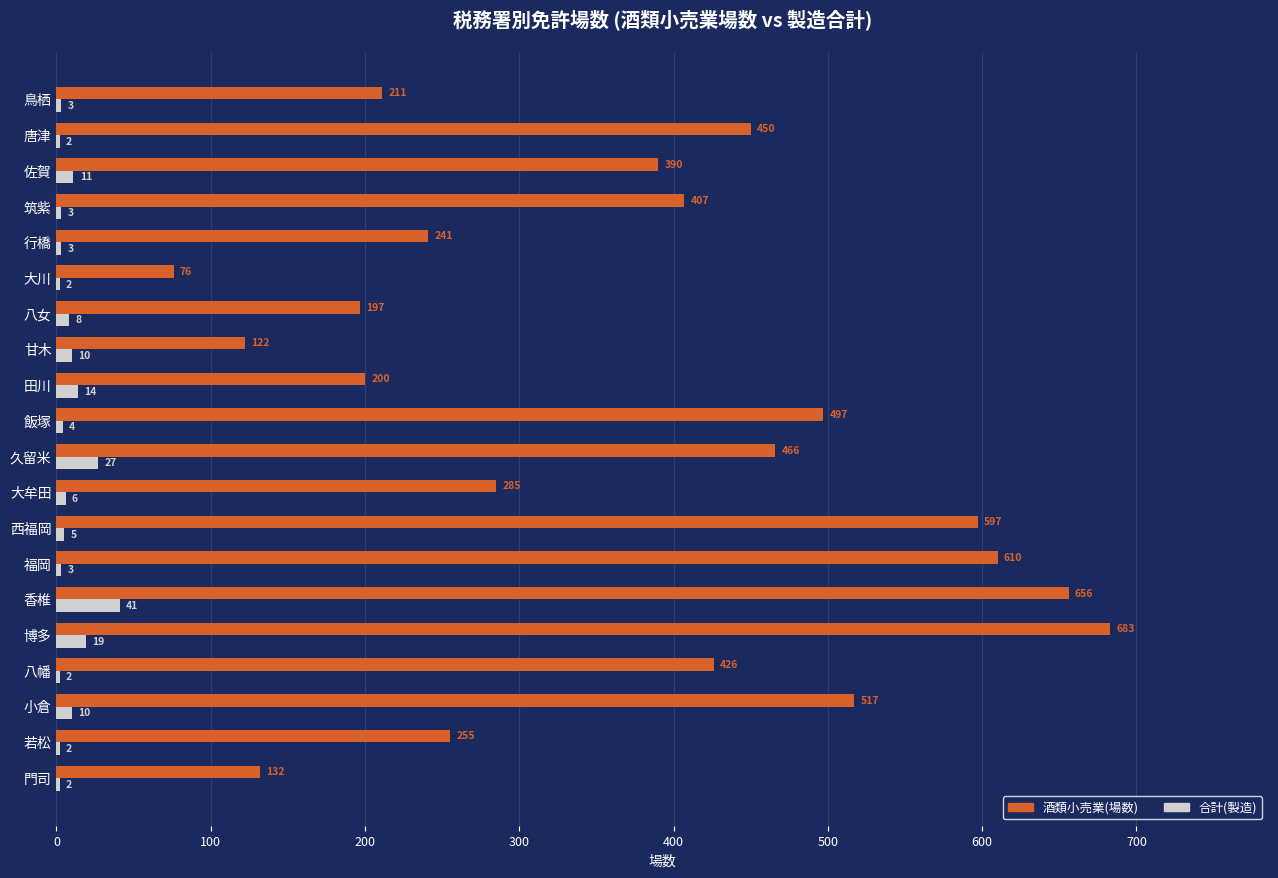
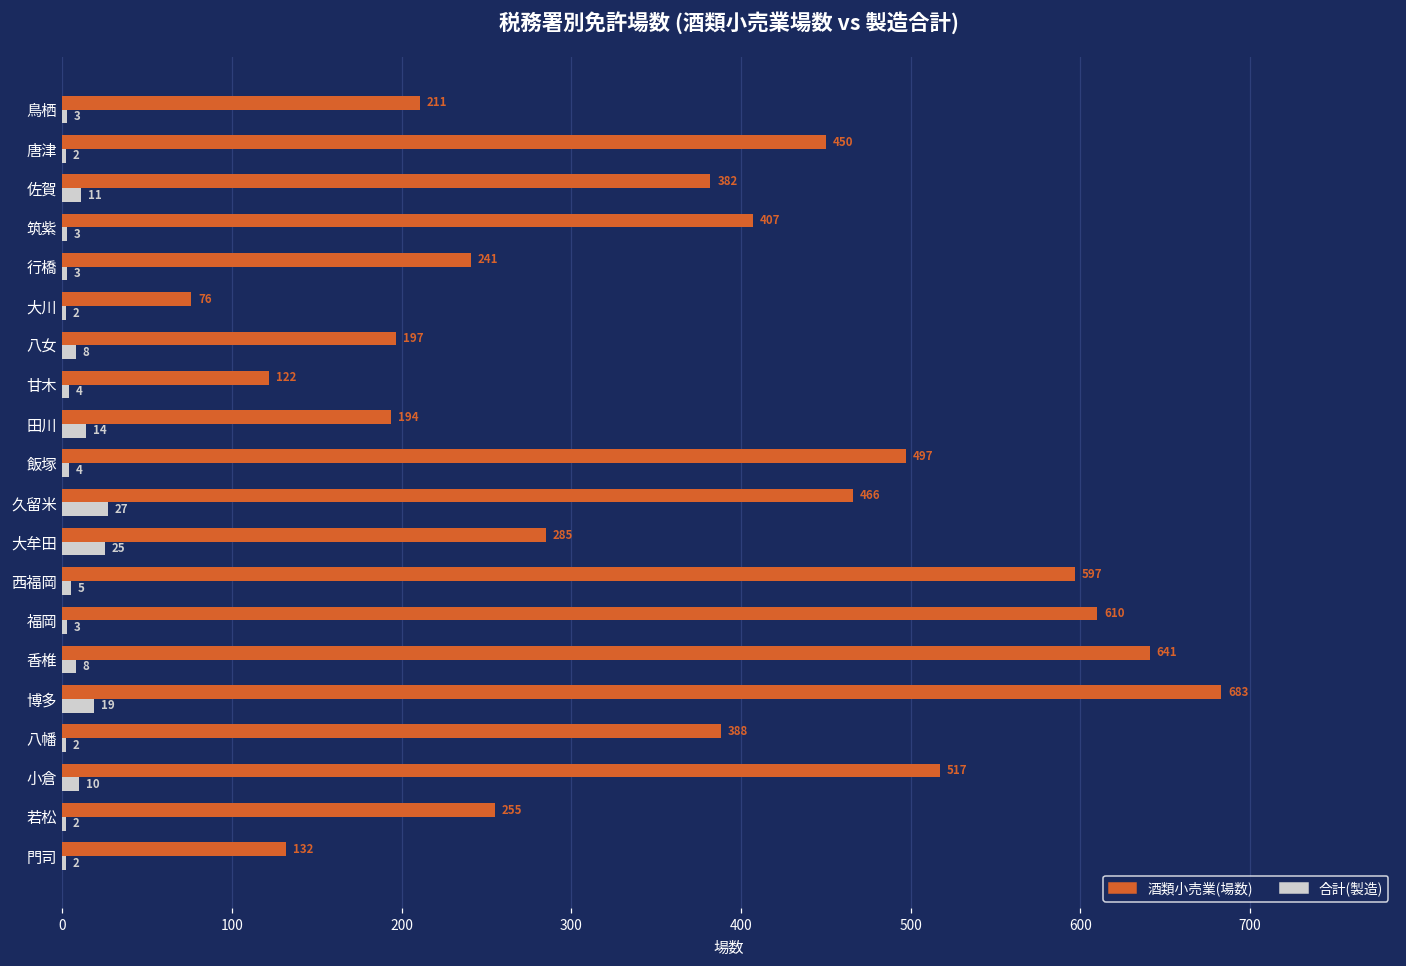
  {
    "酒類小売業(場数)": {
      "鳥栖": 211,
      "唐津": 450,
-     "佐賀": 390,
+     "佐賀": 382,
      "筑紫": 407,
      "行橋": 241,
      "大川": 76,
      "八女": 197,
      "甘木": 122,
-     "田川": 200,
+     "田川": 194,
      "飯塚": 497,
      "久留米": 466,
      "大牟田": 285,
      "西福岡": 597,
      "福岡": 610,
-     "香椎": 656,
+     "香椎": 641,
      "博多": 683,
-     "八幡": 426,
+     "八幡": 388,
      "小倉": 517,
      "若松": 255,
      "門司": 132
    },
    "合計(製造)": {
      "鳥栖": 3,
      "唐津": 2,
      "佐賀": 11,
      "筑紫": 3,
      "行橋": 3,
      "大川": 2,
      "八女": 8,
-     "甘木": 10,
+     "甘木": 4,
      "田川": 14,
      "飯塚": 4,
      "久留米": 27,
-     "大牟田": 6,
+     "大牟田": 25,
      "西福岡": 5,
      "福岡": 3,
-     "香椎": 41,
+     "香椎": 8,
      "博多": 19,
      "八幡": 2,
      "小倉": 10,
      "若松": 2,
      "門司": 2
    }
  }
